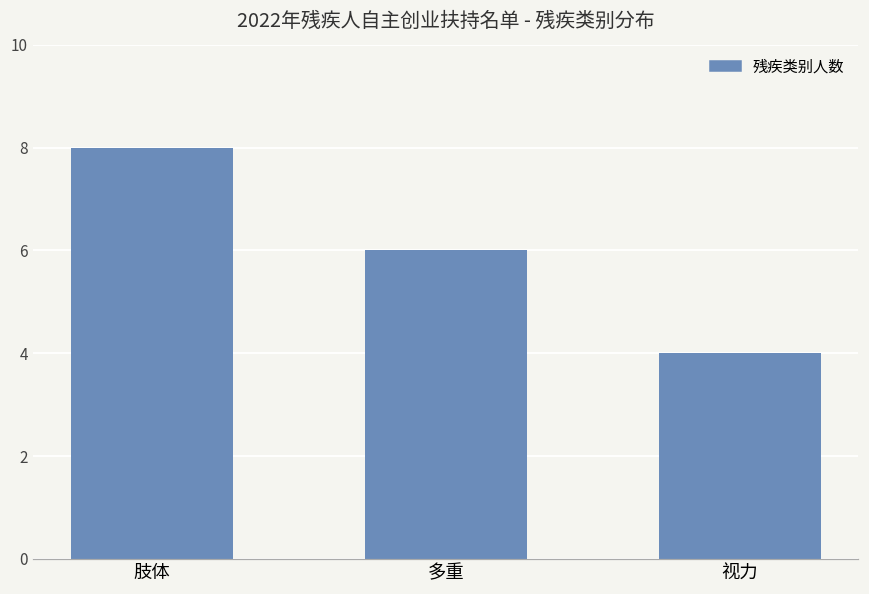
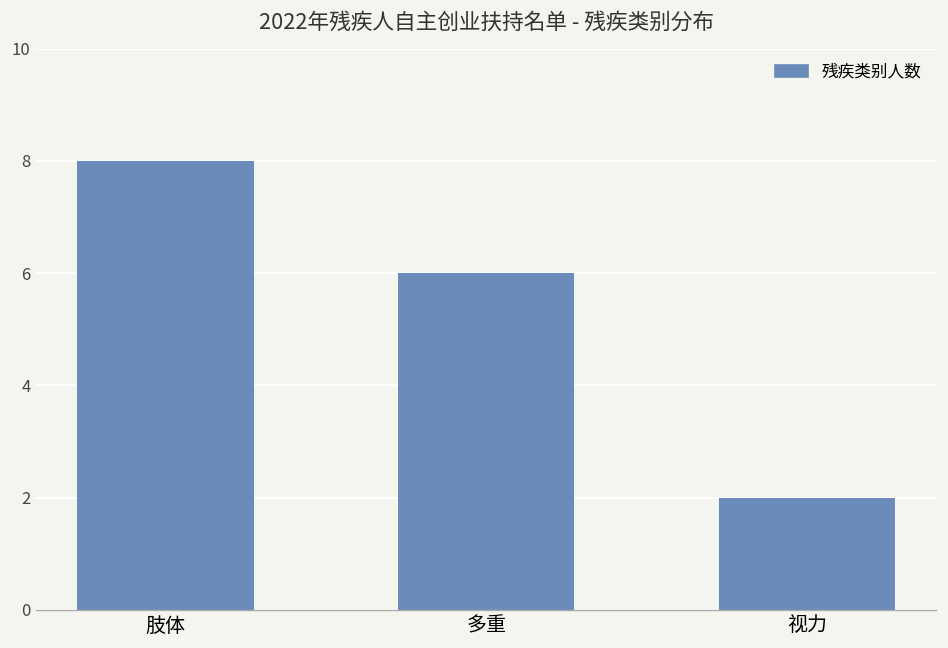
  {
    "肢体": 8,
    "多重": 6,
-   "视力": 4
+   "视力": 2
  }
